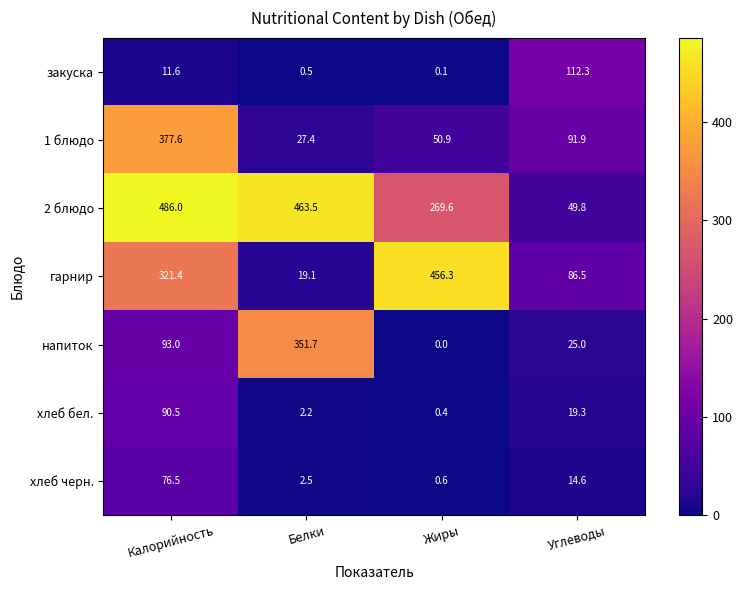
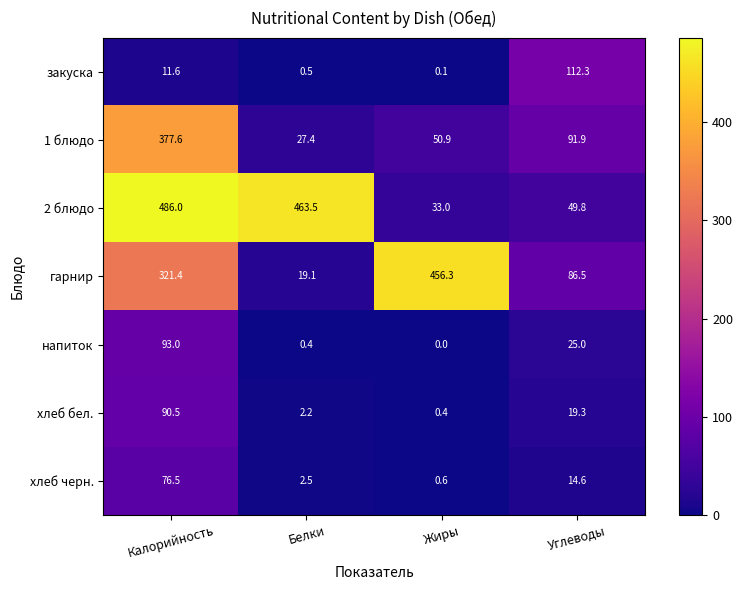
  {
    "закуска": {
      "Калорийность": 11.6,
      "Белки": 0.5,
      "Жиры": 0.1,
      "Углеводы": 112.3
    },
    "1 блюдо": {
      "Калорийность": 377.6,
      "Белки": 27.4,
      "Жиры": 50.9,
      "Углеводы": 91.9
    },
    "2 блюдо": {
      "Калорийность": 486.0,
      "Белки": 463.5,
-     "Жиры": 269.6,
+     "Жиры": 33.0,
      "Углеводы": 49.8
    },
    "гарнир": {
      "Калорийность": 321.4,
      "Белки": 19.1,
      "Жиры": 456.3,
      "Углеводы": 86.5
    },
    "напиток": {
      "Калорийность": 93.0,
-     "Белки": 351.7,
+     "Белки": 0.4,
      "Жиры": 0.0,
      "Углеводы": 25.0
    },
    "хлеб бел.": {
      "Калорийность": 90.5,
      "Белки": 2.2,
      "Жиры": 0.4,
      "Углеводы": 19.3
    },
    "хлеб черн.": {
      "Калорийность": 76.5,
      "Белки": 2.5,
      "Жиры": 0.6,
      "Углеводы": 14.6
    }
  }
